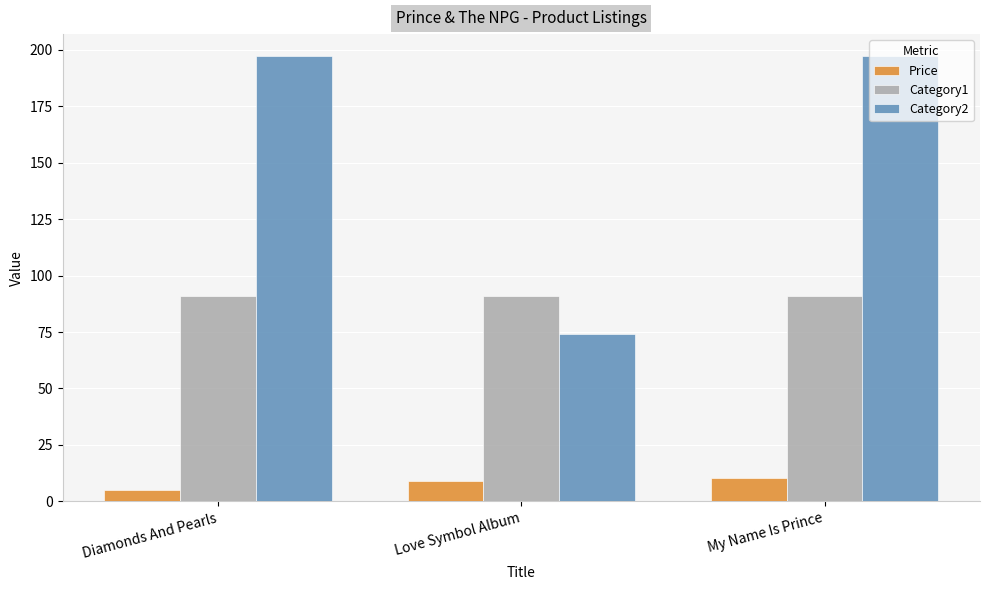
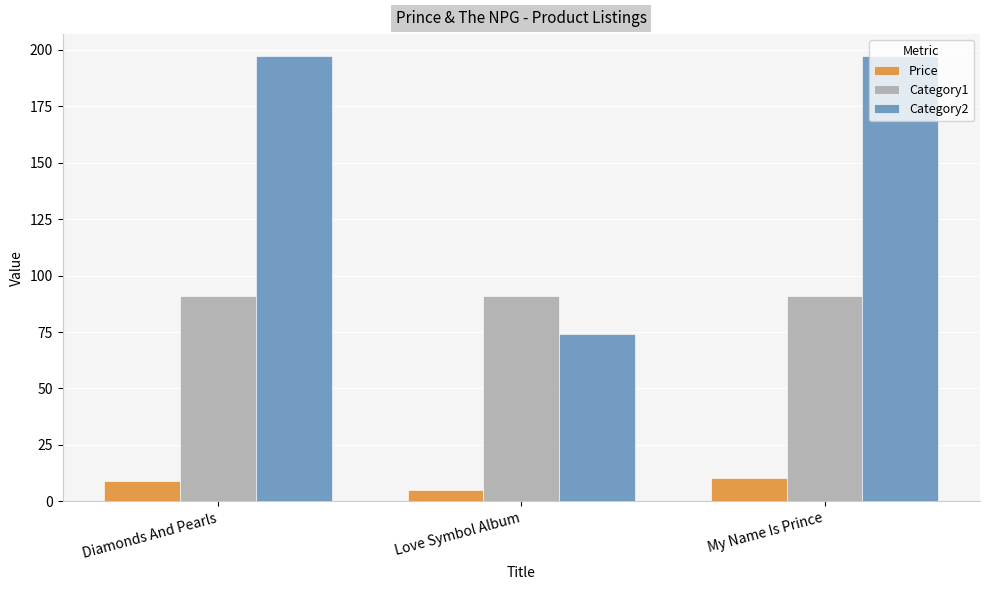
  {
    "Price": {
-     "Diamonds And Pearls": 5,
-     "Love Symbol Album": 9,
+     "Diamonds And Pearls": 9,
+     "Love Symbol Album": 5,
      "My Name Is Prince": 11
    },
    "Category1": {
      "Diamonds And Pearls": 91,
      "Love Symbol Album": 91,
      "My Name Is Prince": 91
    },
    "Category2": {
      "Diamonds And Pearls": 197,
      "Love Symbol Album": 74
    }
  }
